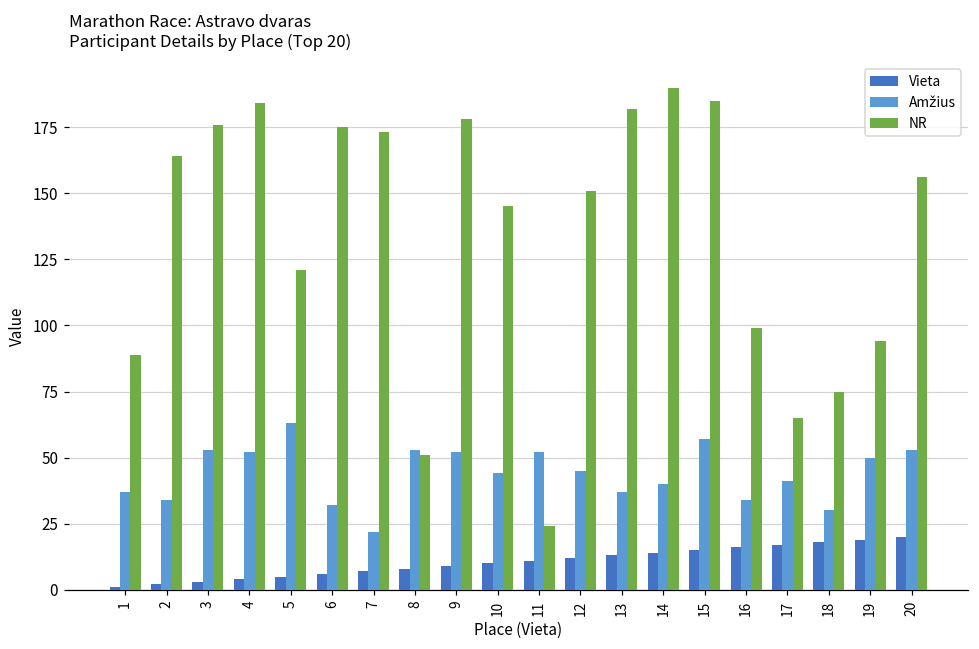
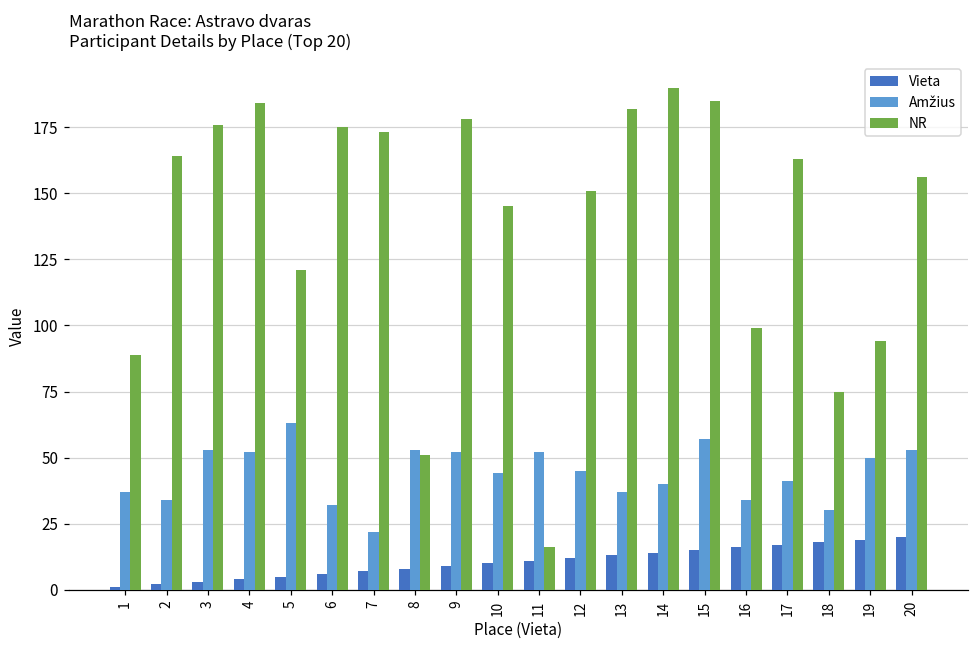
  {
    "NR": {
      "1": 89,
      "2": 164,
      "3": 176,
      "4": 184,
      "5": 121,
      "6": 175,
      "7": 173,
      "8": 51,
      "9": 178,
      "10": 145,
-     "11": 24,
+     "11": 16,
      "12": 151,
      "13": 182,
      "14": 190,
      "15": 185,
      "16": 99,
-     "17": 65,
+     "17": 163,
      "18": 75,
      "19": 94,
      "20": 156
    }
  }
